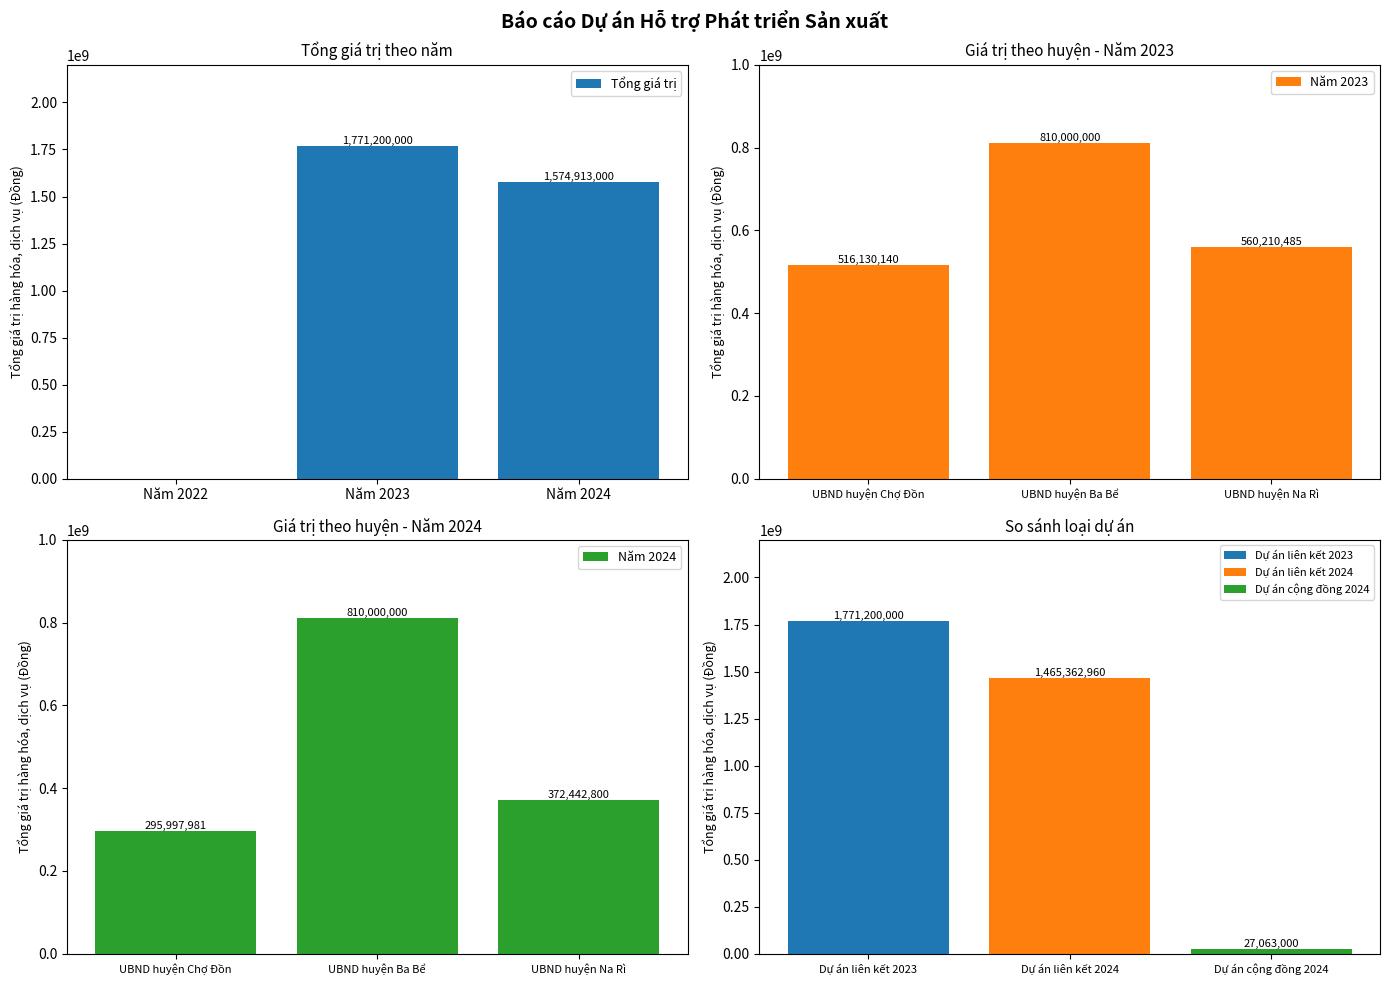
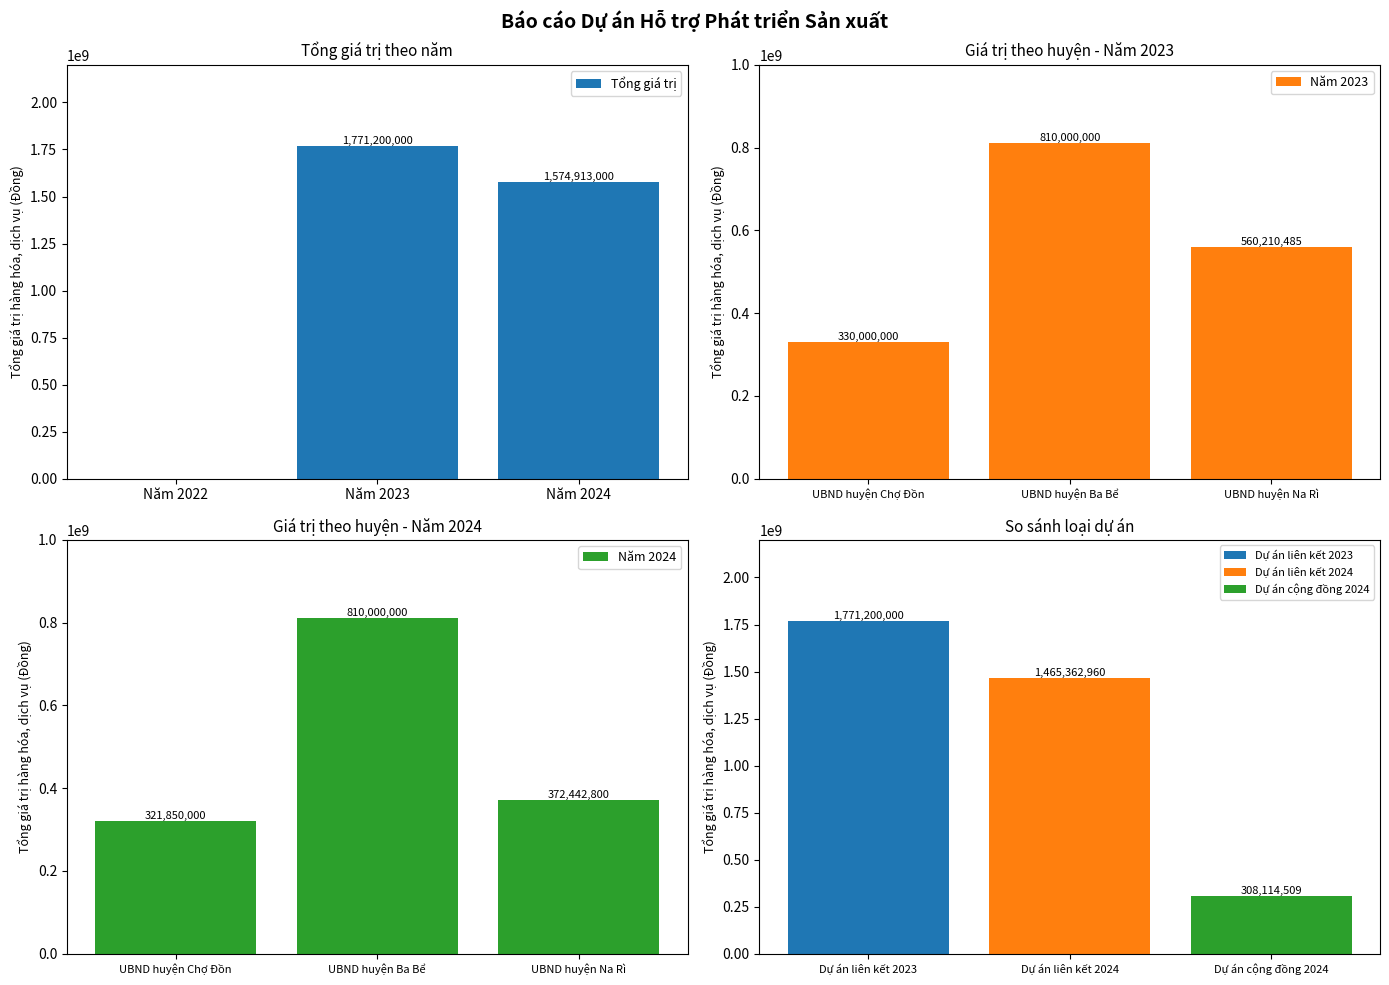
  {
    "Tổng giá trị theo năm": {
      "Năm 2023": "1,771,200,000",
      "Năm 2024": "1,574,913,000"
    },
    "Giá trị theo huyện - Năm 2023": {
-     "UBND huyện Chợ Đồn": "516,130,140",
+     "UBND huyện Chợ Đồn": "330,000,000",
      "UBND huyện Ba Bể": "810,000,000",
      "UBND huyện Na Rì": "560,210,485"
    },
    "Giá trị theo huyện - Năm 2024": {
-     "UBND huyện Chợ Đồn": "295,997,981",
+     "UBND huyện Chợ Đồn": "321,850,000",
      "UBND huyện Ba Bể": "810,000,000",
      "UBND huyện Na Rì": "372,442,800"
    },
    "So sánh loại dự án": {
      "Dự án liên kết 2023": "1,771,200,000",
      "Dự án liên kết 2024": "1,465,362,960",
-     "Dự án cộng đồng 2024": "27,063,000"
+     "Dự án cộng đồng 2024": "308,114,509"
    }
  }
